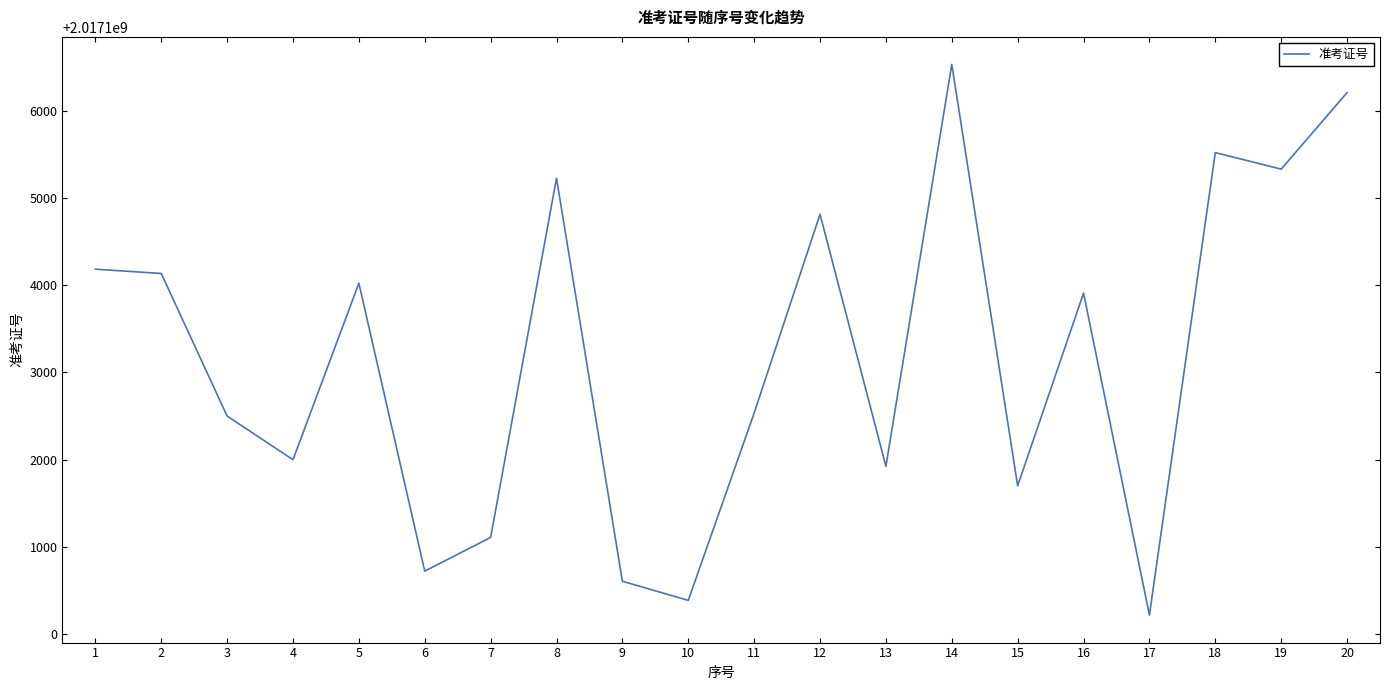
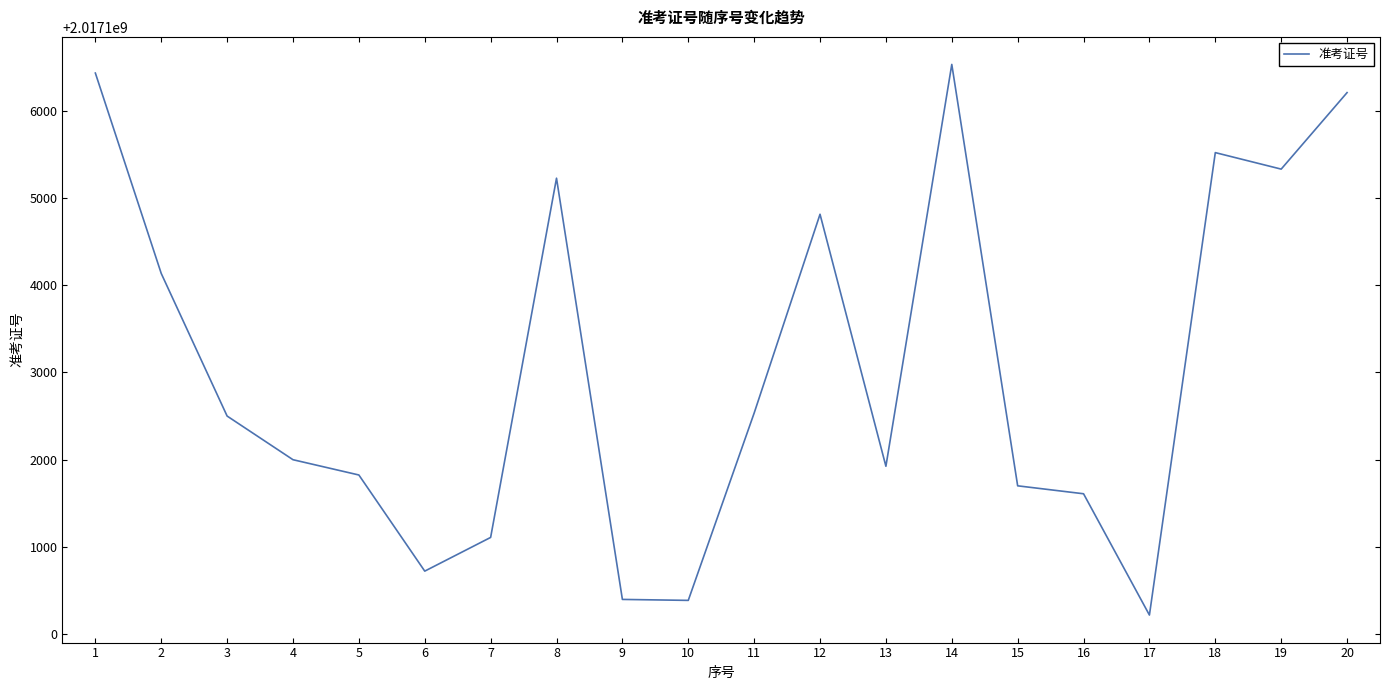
  {
-   "1": 2017104200,
+   "1": 2017106400,
    "2": 2017104100,
    "3": 2017102500,
    "4": 2017102000,
-   "5": 2017104000,
+   "5": 2017101800,
    "6": 2017100700,
    "7": 2017101100,
    "8": 2017105200,
-   "9": 2017100600,
+   "9": 2017100400,
    "10": 2017100400,
    "11": 2017102500,
    "12": 2017104800,
    "13": 2017101900,
    "14": 2017106500,
    "15": 2017101700,
-   "16": 2017103900,
+   "16": 2017101600,
    "17": 2017100200,
    "18": 2017105500,
    "19": 2017105300,
    "20": 2017106200
  }
